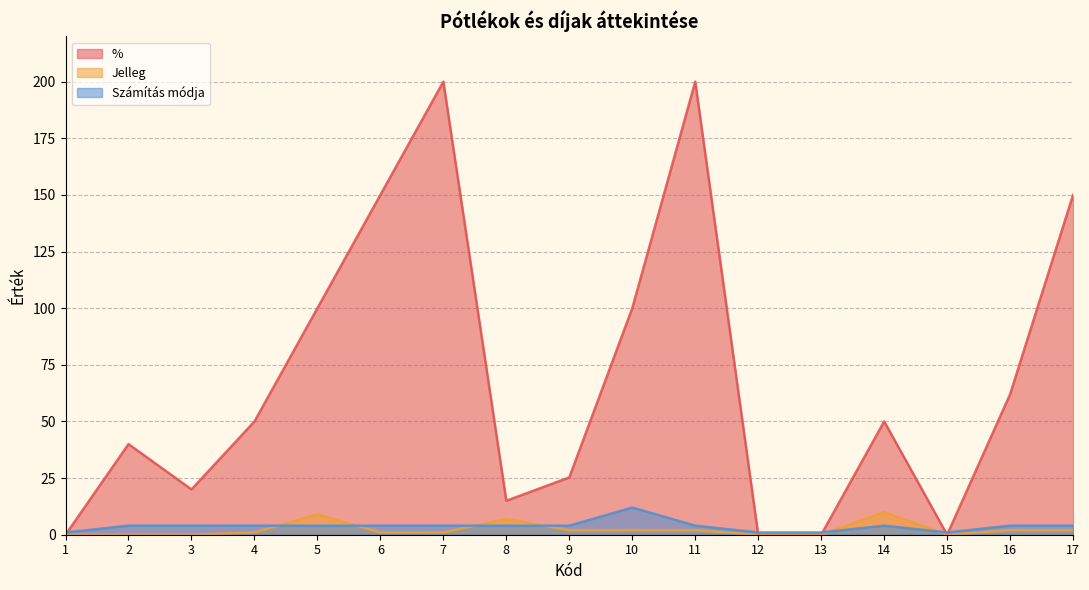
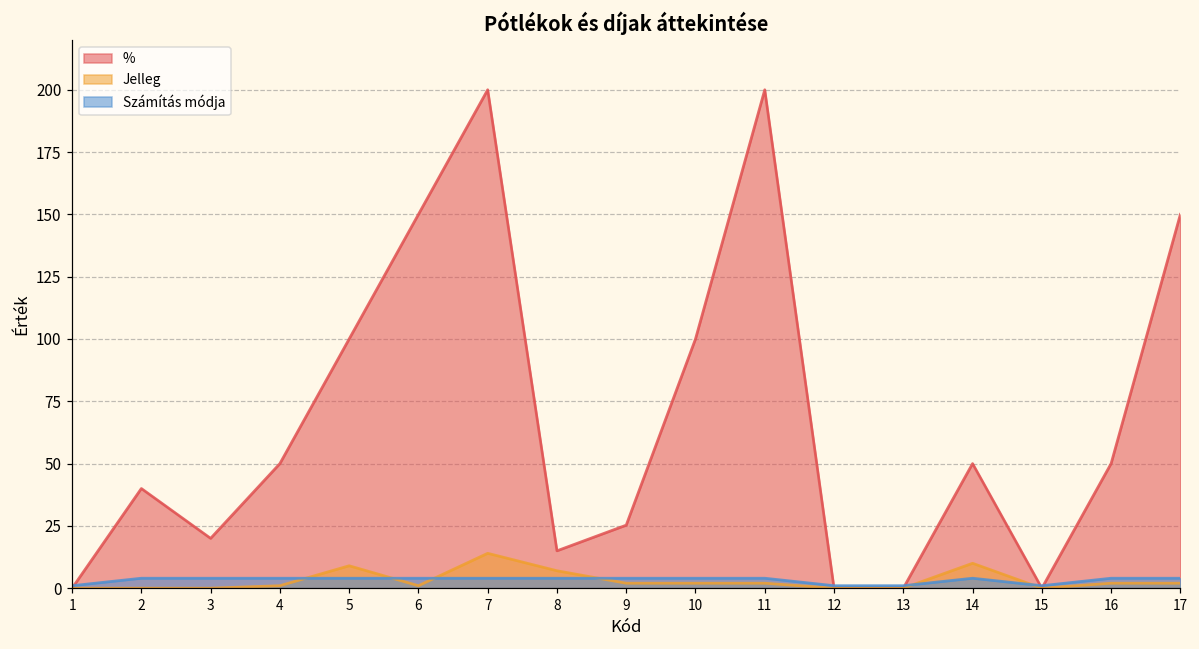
  {
    "%": {
      "2": 40,
      "3": 20,
      "4": 50,
      "5": 100,
      "6": 150,
      "7": 200,
      "8": 15,
      "9": 25,
      "10": 100,
      "11": 200,
      "14": 50,
-     "16": 62,
+     "16": 50,
      "17": 150
    },
    "Jelleg": {
      "2": 0,
      "3": 0,
      "4": 1,
      "5": 9,
      "6": 1,
-     "7": 1,
+     "7": 14,
      "8": 7,
      "9": 2,
      "10": 2,
      "11": 2,
      "14": 10,
      "16": 2,
      "17": 2
    },
    "Számítás módja": {
      "2": 4,
      "3": 4,
      "4": 4,
      "5": 4,
      "6": 4,
      "7": 4,
      "8": 4,
      "9": 4,
-     "10": 12,
+     "10": 4,
      "11": 4,
      "14": 4,
      "16": 4,
      "17": 4
    }
  }
